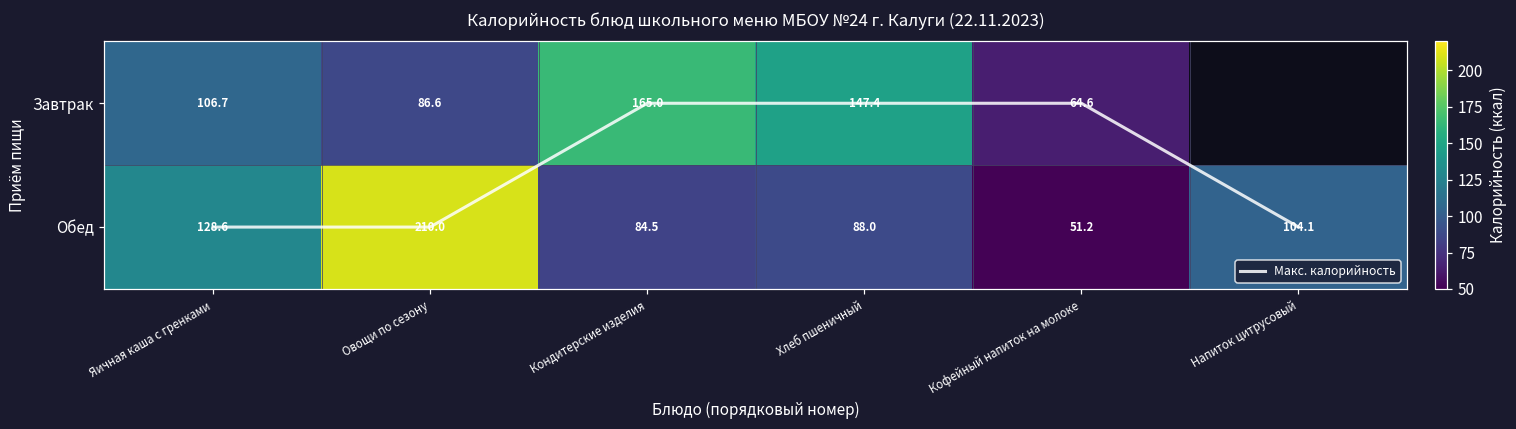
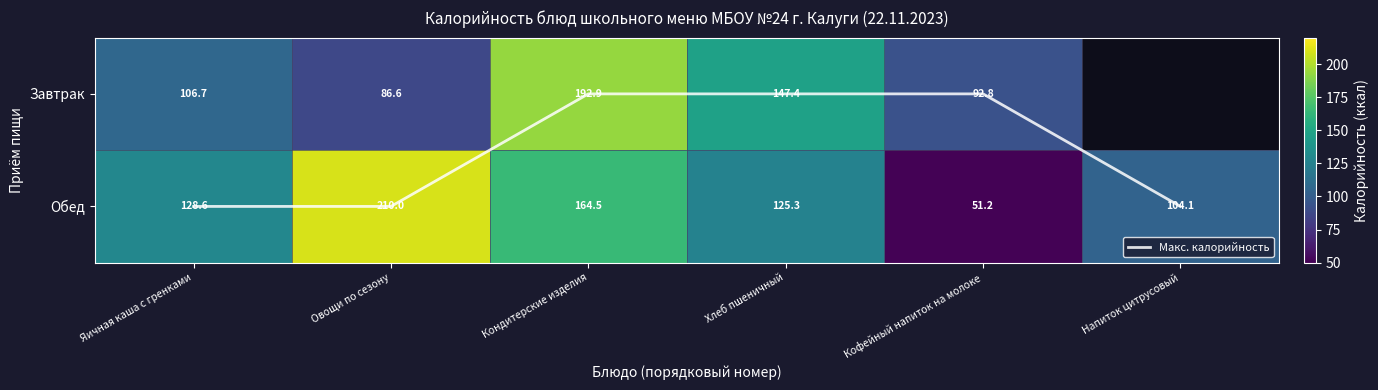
  {
    "Завтрак": {
      "Яичная каша с гренками": 106.7,
      "Овощи по сезону": 86.6,
-     "Кондитерские изделия": 165.0,
-     "Кофейный напиток на молоке": 64.6
+     "Кондитерские изделия": 192.9,
+     "Кофейный напиток на молоке": 92.8
    },
    "Обед": {
-     "Кондитерские изделия": 84.5,
-     "Хлеб пшеничный": 88.0,
+     "Кондитерские изделия": 164.5,
+     "Хлеб пшеничный": 125.3,
      "Кофейный напиток на молоке": 51.2
    }
  }
